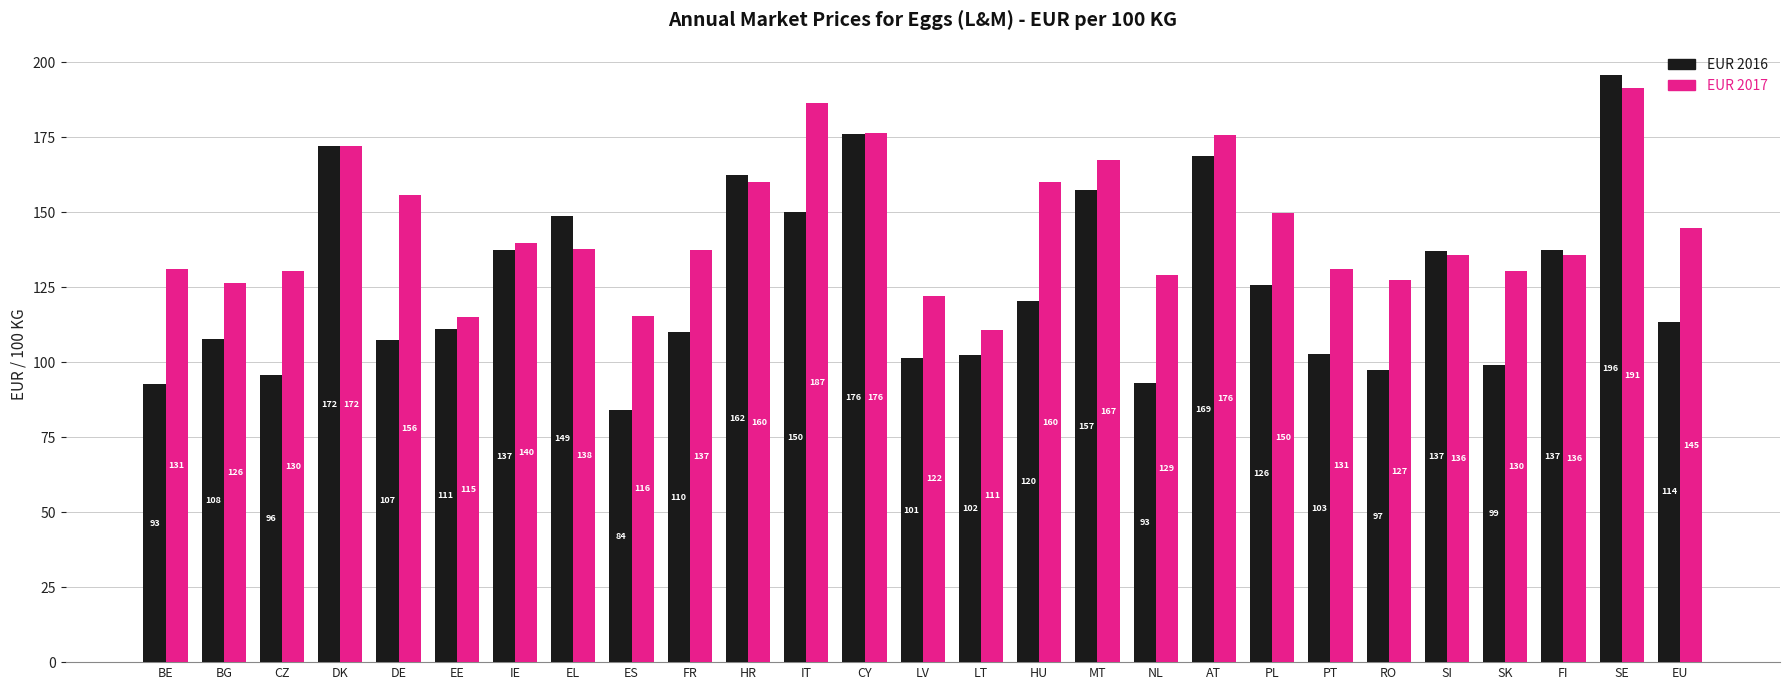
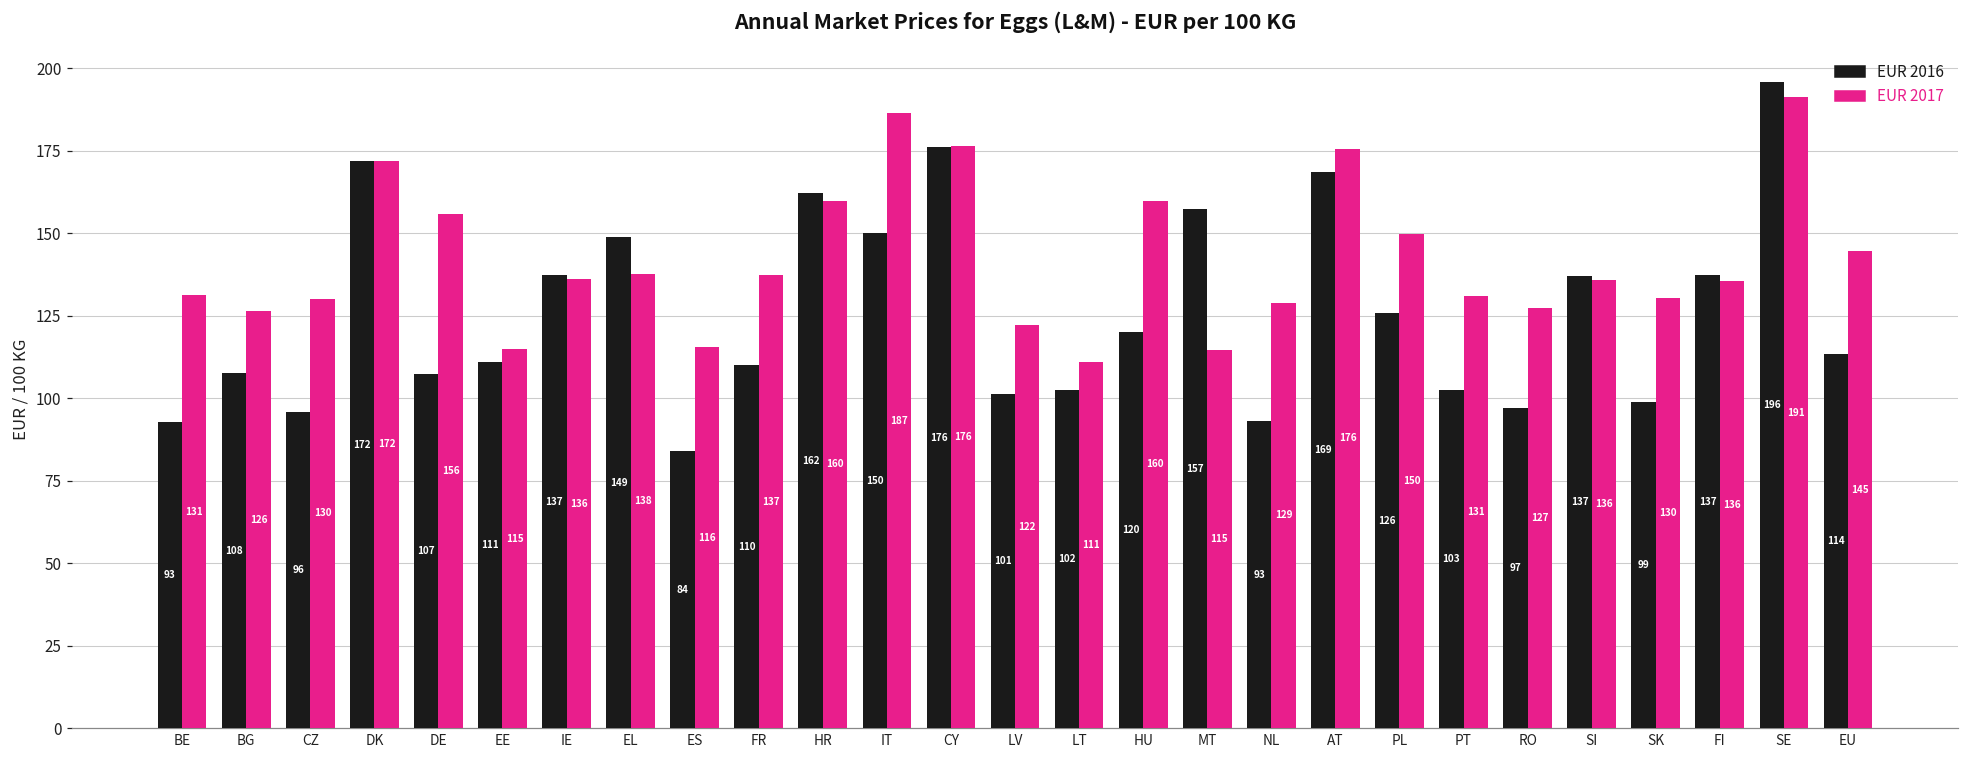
  {
    "EUR 2016": {
      "BE": 93,
      "BG": 108,
      "CZ": 96,
      "DK": 172,
      "DE": 107,
      "EE": 111,
      "IE": 137,
      "EL": 149,
      "ES": 84,
      "FR": 110,
      "HR": 162,
      "IT": 150,
      "CY": 176,
      "LV": 101,
      "LT": 102,
      "HU": 120,
      "MT": 157,
      "NL": 93,
      "AT": 169,
      "PL": 126,
      "PT": 103,
      "RO": 97,
      "SI": 137,
      "SK": 99,
      "FI": 137,
      "SE": 196,
      "EU": 114
    },
    "EUR 2017": {
      "BE": 131,
      "BG": 126,
      "CZ": 130,
      "DK": 172,
      "DE": 156,
      "EE": 115,
-     "IE": 140,
+     "IE": 136,
      "EL": 138,
      "ES": 116,
      "FR": 137,
      "HR": 160,
      "IT": 187,
      "CY": 176,
      "LV": 122,
      "LT": 111,
      "HU": 160,
-     "MT": 167,
+     "MT": 115,
      "NL": 129,
      "AT": 176,
      "PL": 150,
      "PT": 131,
      "RO": 127,
      "SI": 136,
      "SK": 130,
      "FI": 136,
      "SE": 191,
      "EU": 145
    }
  }
